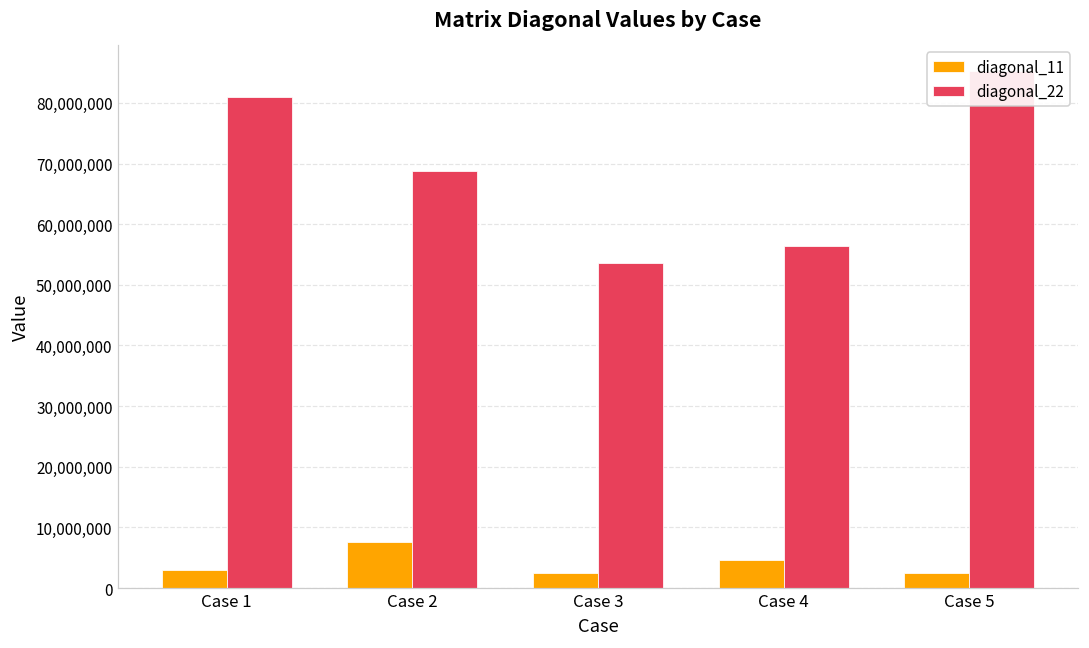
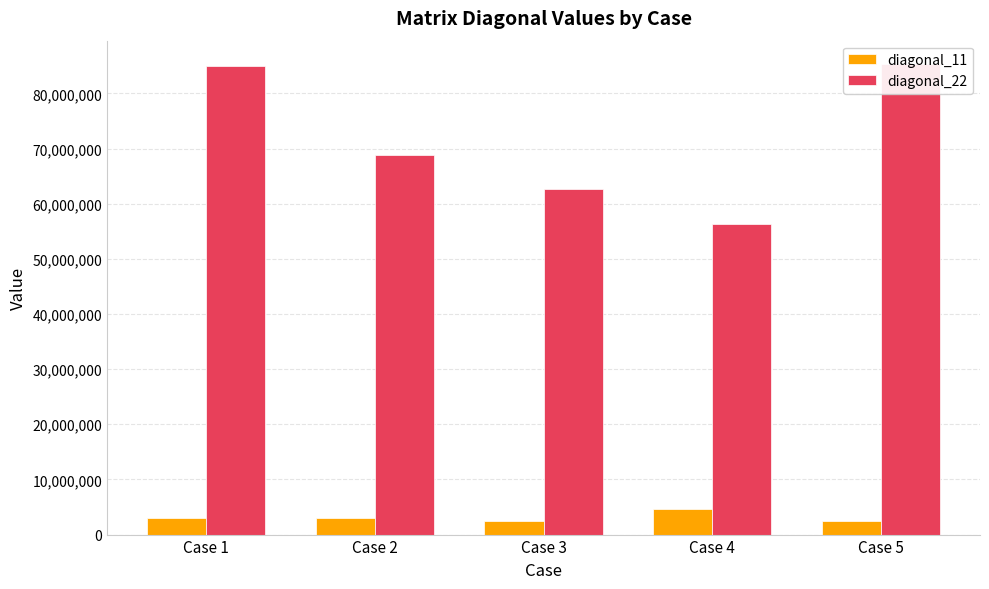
  {
    "diagonal_11": {
      "Case 1": "3,000,000",
-     "Case 2": "8,000,000",
+     "Case 2": "3,000,000",
      "Case 3": "3,000,000",
      "Case 4": "5,000,000",
      "Case 5": "3,000,000"
    },
    "diagonal_22": {
-     "Case 1": "81,000,000",
+     "Case 1": "85,000,000",
      "Case 2": "69,000,000",
-     "Case 3": "54,000,000",
+     "Case 3": "63,000,000",
      "Case 4": "56,000,000"
    }
  }
